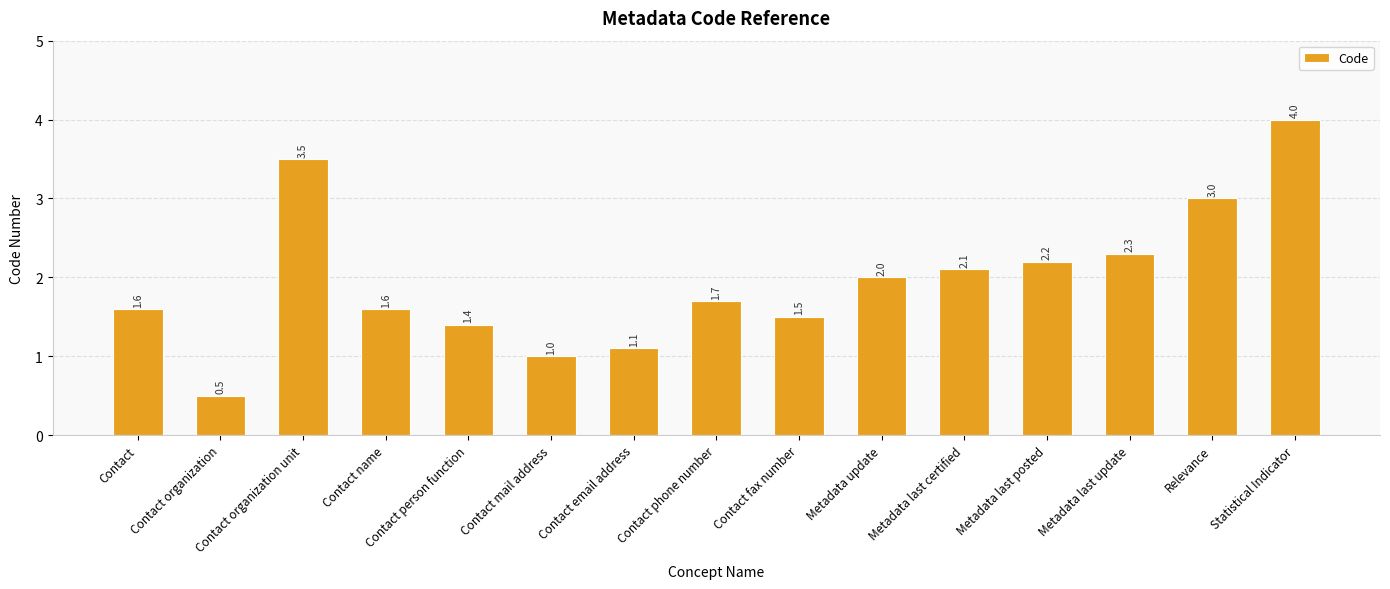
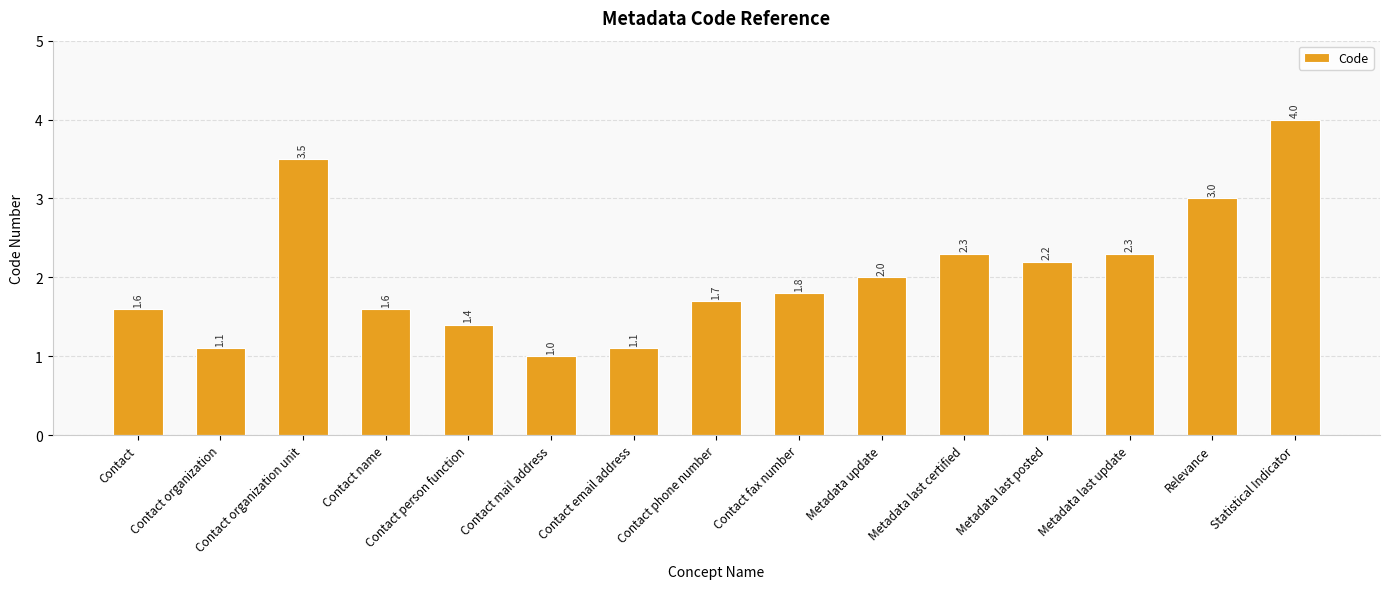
  {
    "Contact": 1.6,
-   "Contact organization": 0.5,
+   "Contact organization": 1.1,
    "Contact organization unit": 3.5,
    "Contact name": 1.6,
    "Contact person function": 1.4,
    "Contact mail address": 1.0,
    "Contact email address": 1.1,
    "Contact phone number": 1.7,
-   "Contact fax number": 1.5,
+   "Contact fax number": 1.8,
    "Metadata update": 2.0,
-   "Metadata last certified": 2.1,
+   "Metadata last certified": 2.3,
    "Metadata last posted": 2.2,
    "Metadata last update": 2.3,
    "Relevance": 3.0,
    "Statistical Indicator": 4.0
  }
